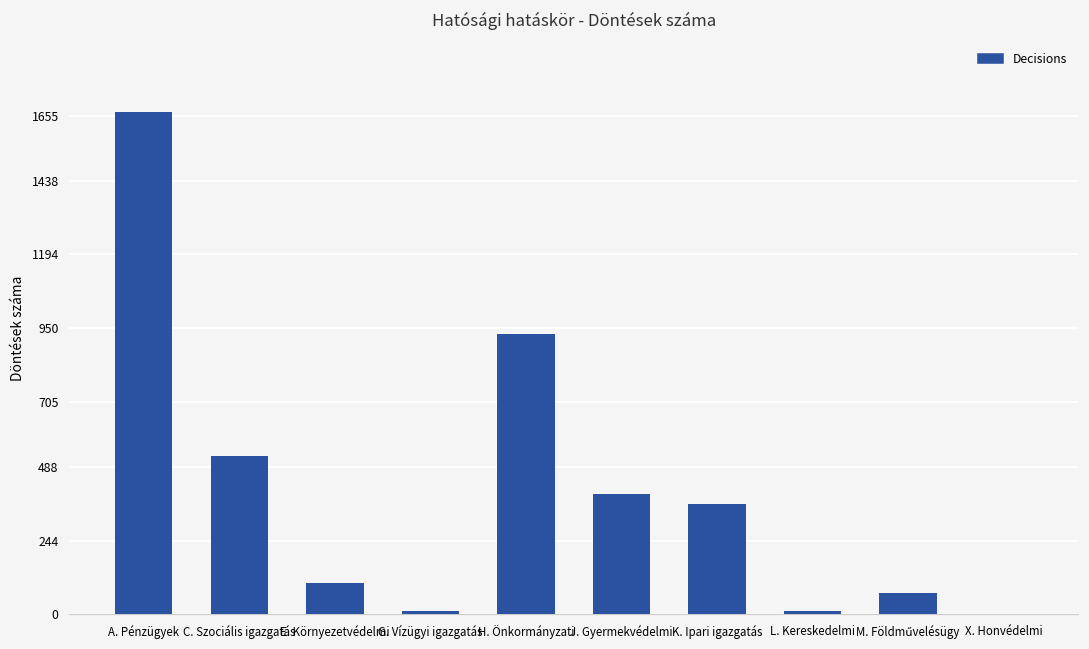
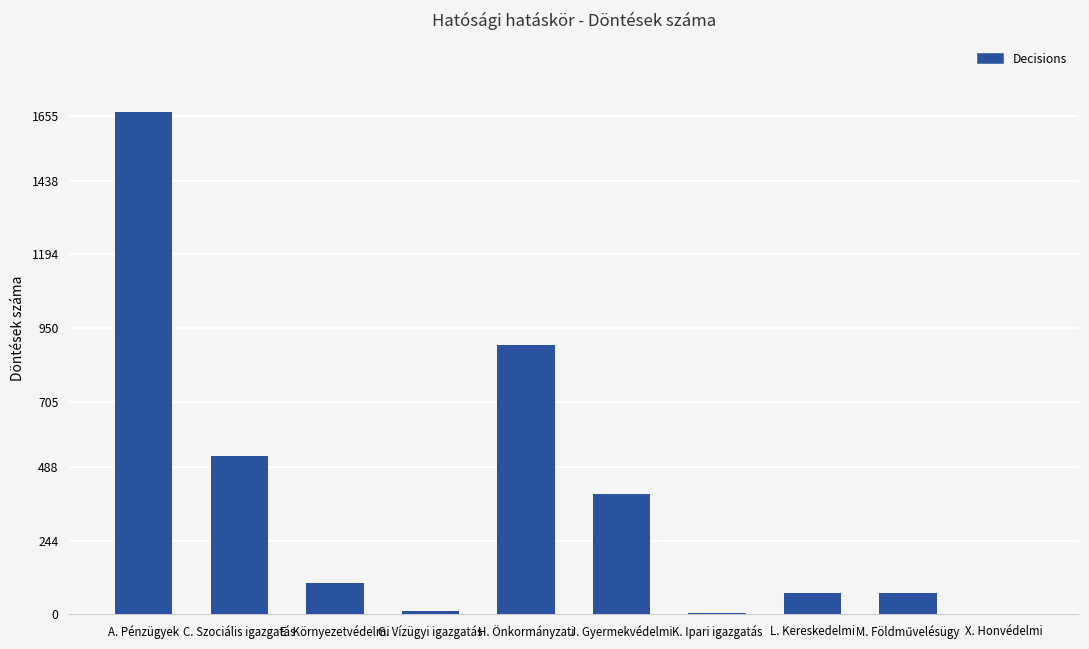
  {
    "A. Pénzügyek": 1670,
    "C. Szociális igazgatás": 530,
    "E. Környezetvédelmi": 100,
-   "H. Önkormányzati": 930,
+   "H. Önkormányzati": 890,
    "J. Gyermekvédelmi": 400,
-   "K. Ipari igazgatás": 370,
-   "L. Kereskedelmi": 10,
+   "K. Ipari igazgatás": 0,
+   "L. Kereskedelmi": 70,
    "M. Földművelésügy": 70,
    "X. Honvédelmi": 0
  }
